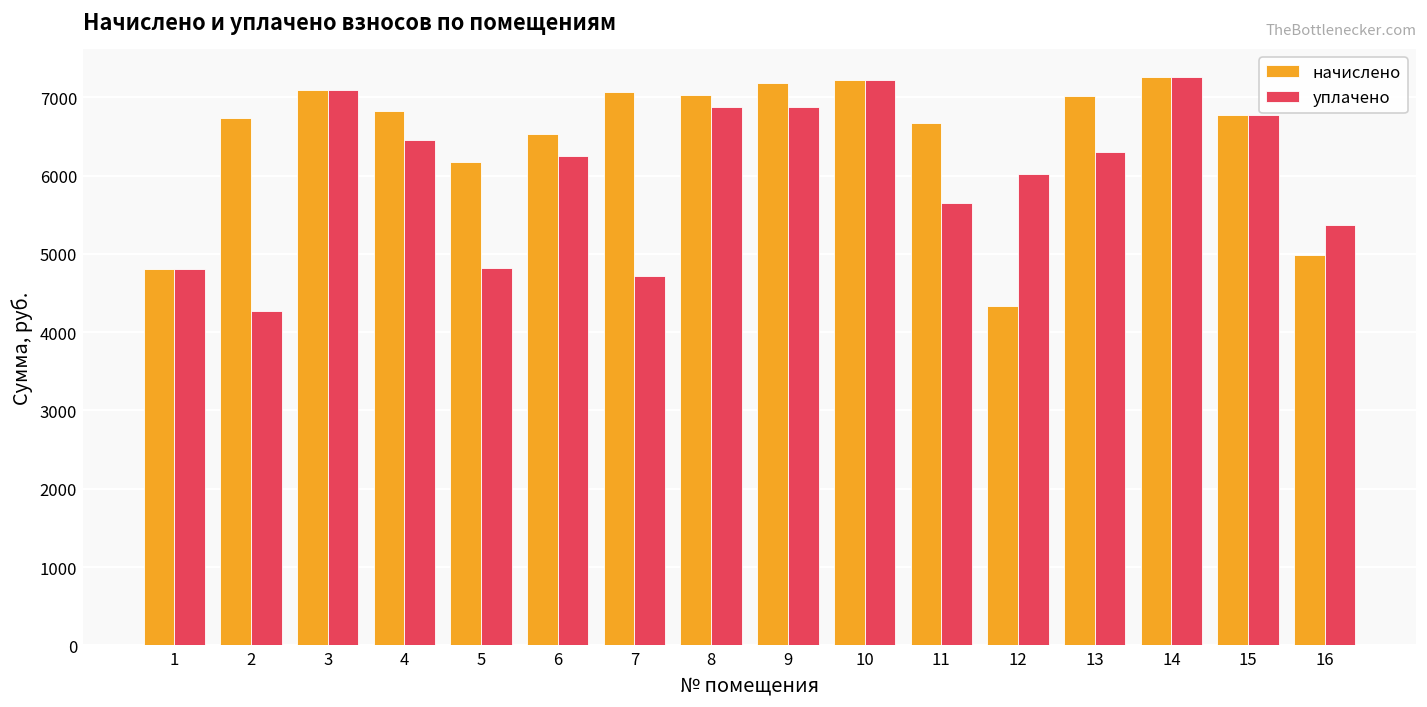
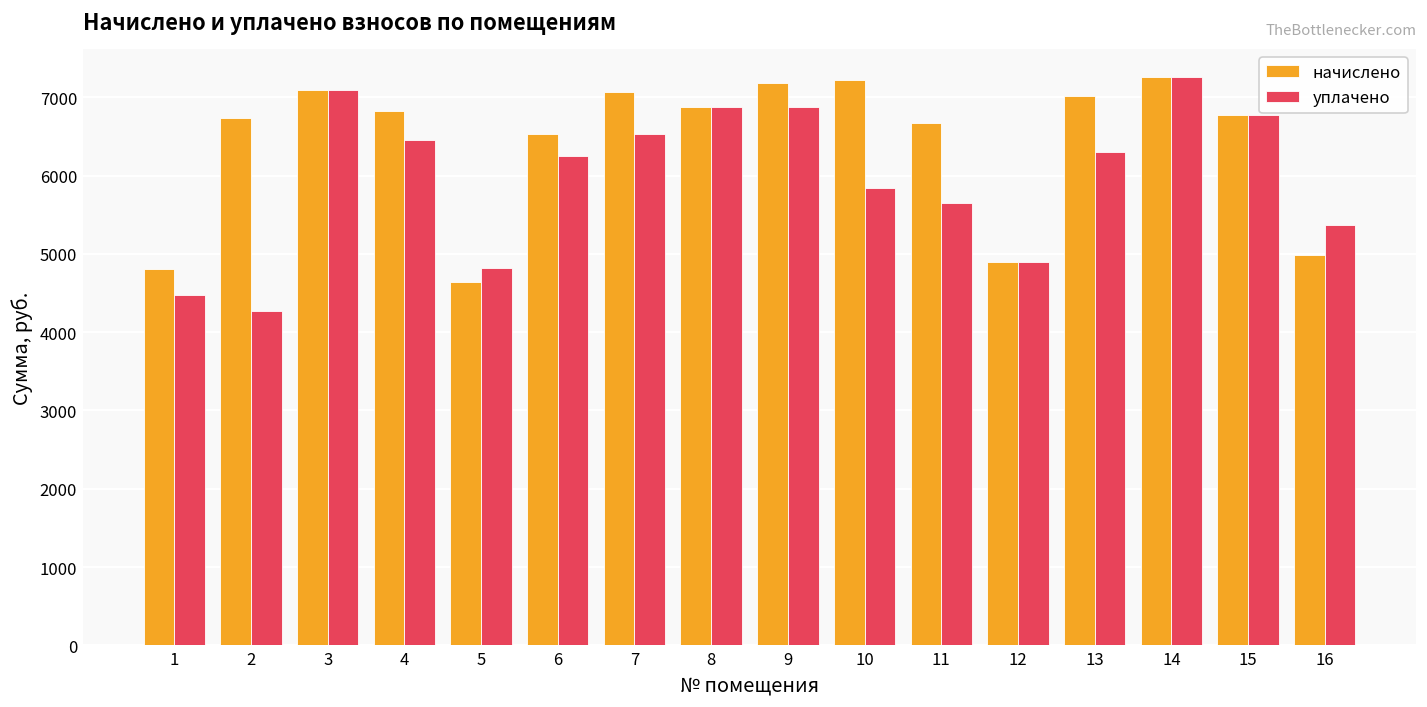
  {
    "начислено": {
      "1": 4800,
      "2": 6700,
      "3": 7100,
      "4": 6800,
-     "5": 6200,
+     "5": 4600,
      "6": 6500,
      "7": 7100,
-     "8": 7000,
+     "8": 6900,
      "9": 7200,
      "10": 7200,
      "11": 6700,
-     "12": 4300,
+     "12": 4900,
      "13": 7000,
      "14": 7300,
      "15": 6800,
      "16": 5000
    },
    "уплачено": {
-     "1": 4800,
+     "1": 4500,
      "2": 4300,
      "3": 7100,
      "4": 6500,
      "5": 4800,
      "6": 6300,
-     "7": 4700,
+     "7": 6500,
      "8": 6900,
      "9": 6900,
-     "10": 7200,
+     "10": 5800,
      "11": 5700,
-     "12": 6000,
+     "12": 4900,
      "13": 6300,
      "14": 7300,
      "15": 6800,
      "16": 5400
    }
  }
